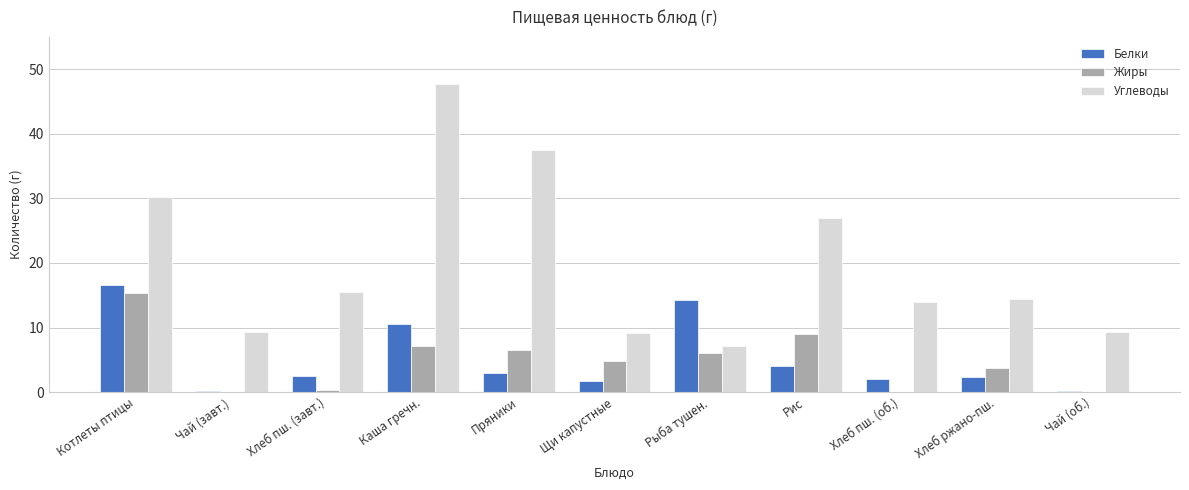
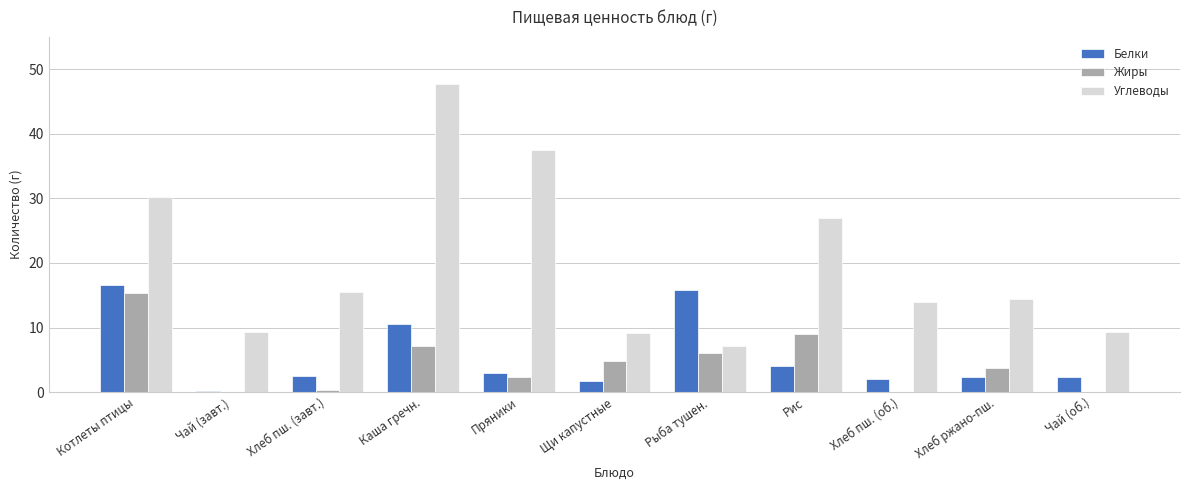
  {
    "Белки": {
      "Котлеты птицы": 17,
      "Хлеб пш. (завт.)": 3,
      "Каша гречн.": 11,
      "Пряники": 3,
      "Щи капустные": 2,
-     "Рыба тушен.": 14,
+     "Рыба тушен.": 16,
      "Рис": 4,
      "Хлеб пш. (об.)": 2,
      "Хлеб ржано-пш.": 2,
-     "Чай (об.)": 0
+     "Чай (об.)": 2
    },
    "Жиры": {
      "Котлеты птицы": 15,
      "Каша гречн.": 7,
-     "Пряники": 7,
+     "Пряники": 2,
      "Щи капустные": 5,
      "Рыба тушен.": 6,
      "Рис": 9,
      "Хлеб пш. (об.)": 0,
      "Хлеб ржано-пш.": 4
    },
    "Углеводы": {
      "Котлеты птицы": 30,
      "Чай (завт.)": 9,
      "Хлеб пш. (завт.)": 15,
      "Каша гречн.": 48,
      "Пряники": 38,
      "Щи капустные": 9,
      "Рыба тушен.": 7,
      "Рис": 27,
      "Хлеб пш. (об.)": 14,
      "Хлеб ржано-пш.": 14,
      "Чай (об.)": 9
    }
  }
